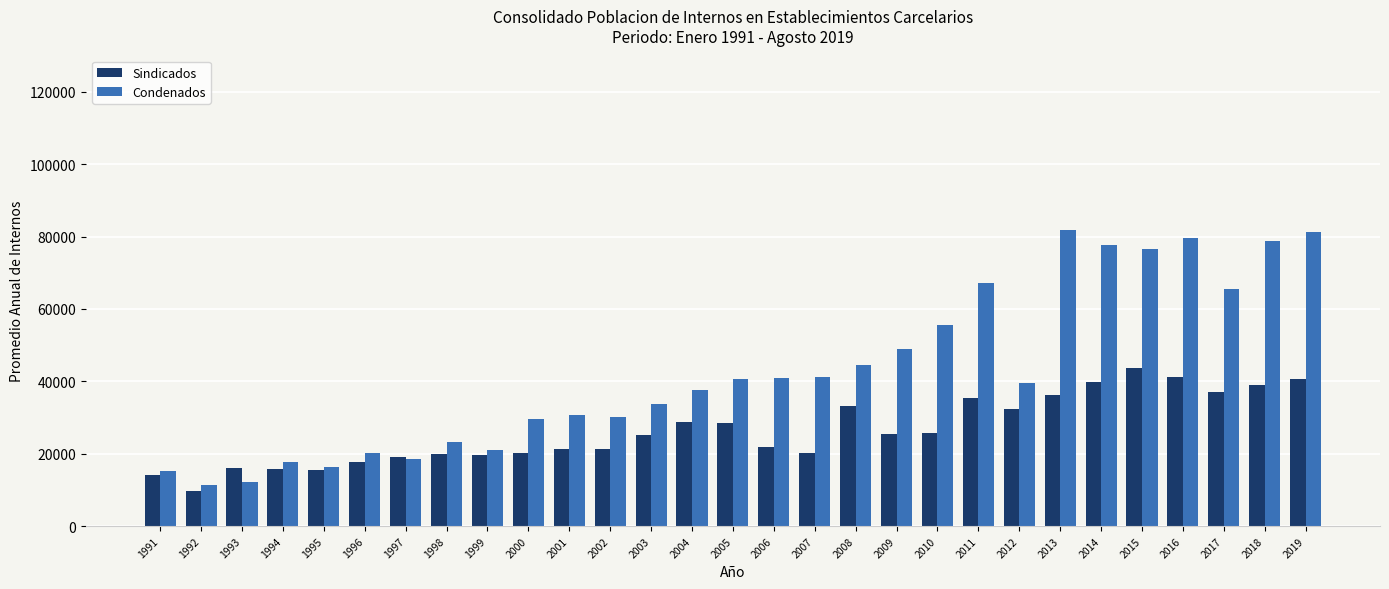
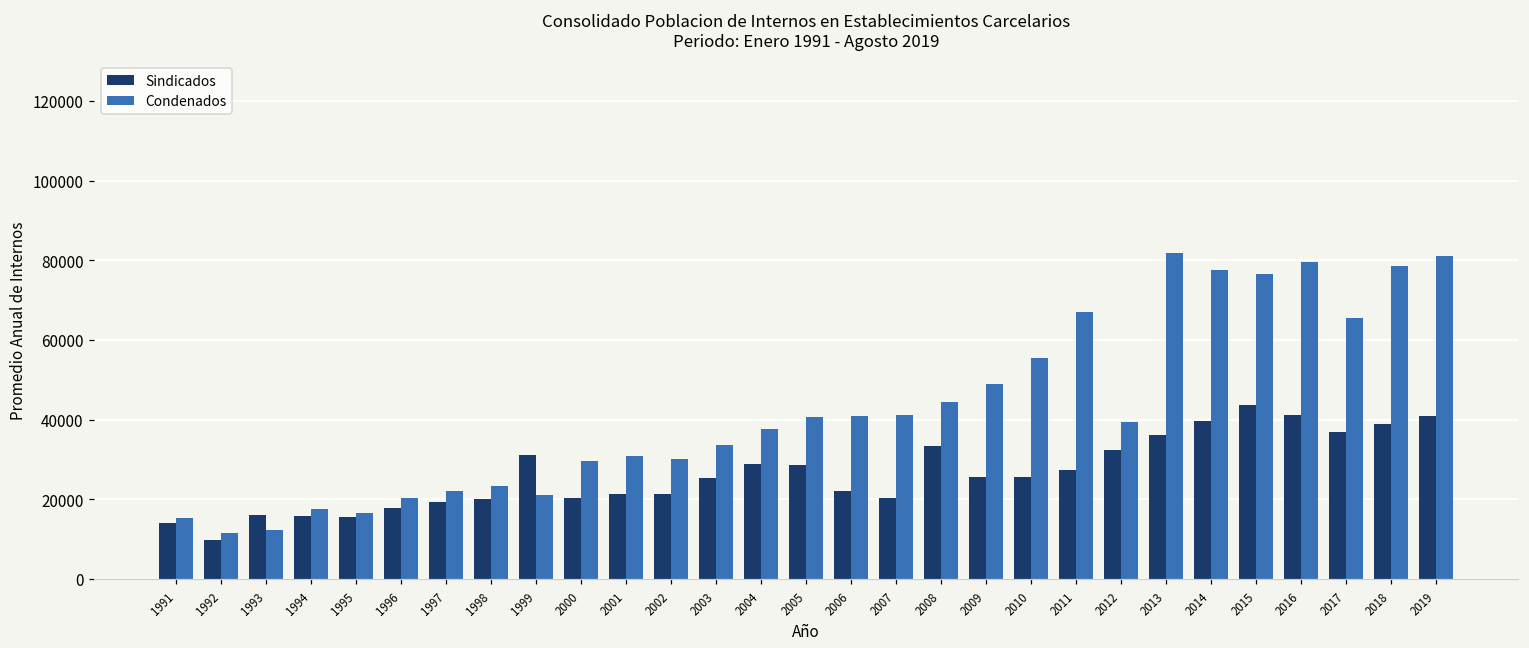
  {
    "Sindicados": {
      "1991": 14000,
      "1992": 10000,
      "1993": 16000,
      "1994": 16000,
      "1995": 15000,
      "1996": 18000,
      "1997": 19000,
      "1998": 20000,
-     "1999": 20000,
+     "1999": 31000,
      "2000": 20000,
      "2001": 21000,
      "2002": 21000,
      "2003": 25000,
      "2004": 29000,
      "2005": 29000,
      "2006": 22000,
      "2007": 20000,
      "2008": 33000,
      "2009": 25000,
      "2010": 26000,
-     "2011": 35000,
+     "2011": 27000,
      "2012": 32000,
      "2013": 36000,
      "2014": 40000,
      "2015": 44000,
      "2016": 41000,
      "2017": 37000,
      "2018": 39000,
      "2019": 41000
    },
    "Condenados": {
      "1991": 15000,
      "1992": 11000,
      "1993": 12000,
      "1994": 18000,
      "1995": 16000,
      "1996": 20000,
-     "1997": 18000,
+     "1997": 22000,
      "1998": 23000,
      "1999": 21000,
      "2000": 29000,
      "2001": 31000,
      "2002": 30000,
      "2003": 34000,
      "2004": 38000,
      "2005": 41000,
      "2006": 41000,
      "2007": 41000,
      "2008": 44000,
      "2009": 49000,
      "2010": 55000,
      "2011": 67000,
      "2012": 39000,
      "2013": 82000,
      "2014": 78000,
      "2015": 76000,
      "2016": 80000,
      "2017": 65000,
      "2018": 79000,
      "2019": 81000
    }
  }
